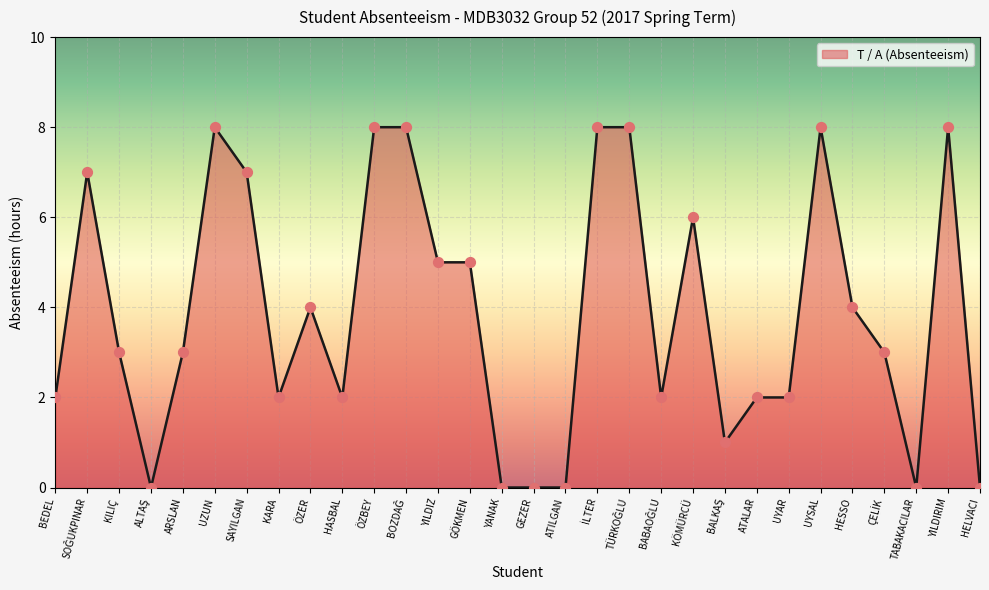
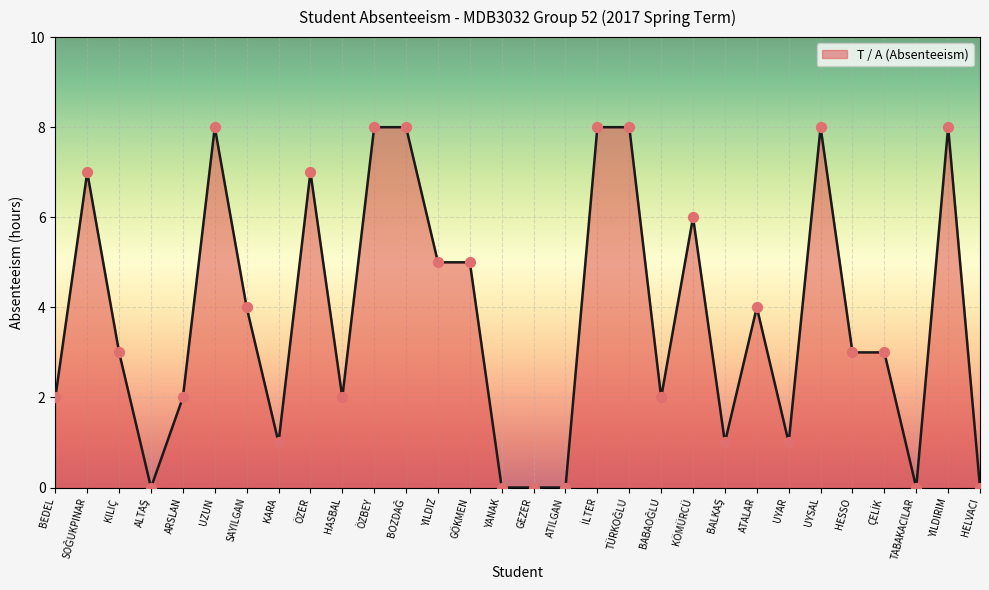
  {
    "BEDEL": 2,
    "SOĞUKPINAR": 7,
    "KILIÇ": 3,
    "ALTAŞ": 0,
-   "ARSLAN": 3,
+   "ARSLAN": 2,
    "UZUN": 8,
-   "SAYILGAN": 7,
-   "KARA": 2,
-   "ÖZER": 4,
+   "SAYILGAN": 4,
+   "KARA": 1,
+   "ÖZER": 7,
    "HASBAL": 2,
    "ÖZBEY": 8,
    "BOZDAĞ": 8,
    "YILDIZ": 5,
    "GÖKMEN": 5,
    "YANAK": 0,
    "GEZER": 0,
    "ATILGAN": 0,
    "İLTER": 8,
    "TÜRKOĞLU": 8,
    "BABAOĞLU": 2,
    "KÖMÜRCÜ": 6,
    "BALKAŞ": 1,
-   "ATALAR": 2,
-   "UYAR": 2,
+   "ATALAR": 4,
+   "UYAR": 1,
    "UYSAL": 8,
-   "HESSO": 4,
+   "HESSO": 3,
    "ÇELİK": 3,
    "TABAKACILAR": 0,
    "YILDIRIM": 8,
    "HELVACI": 0
  }
